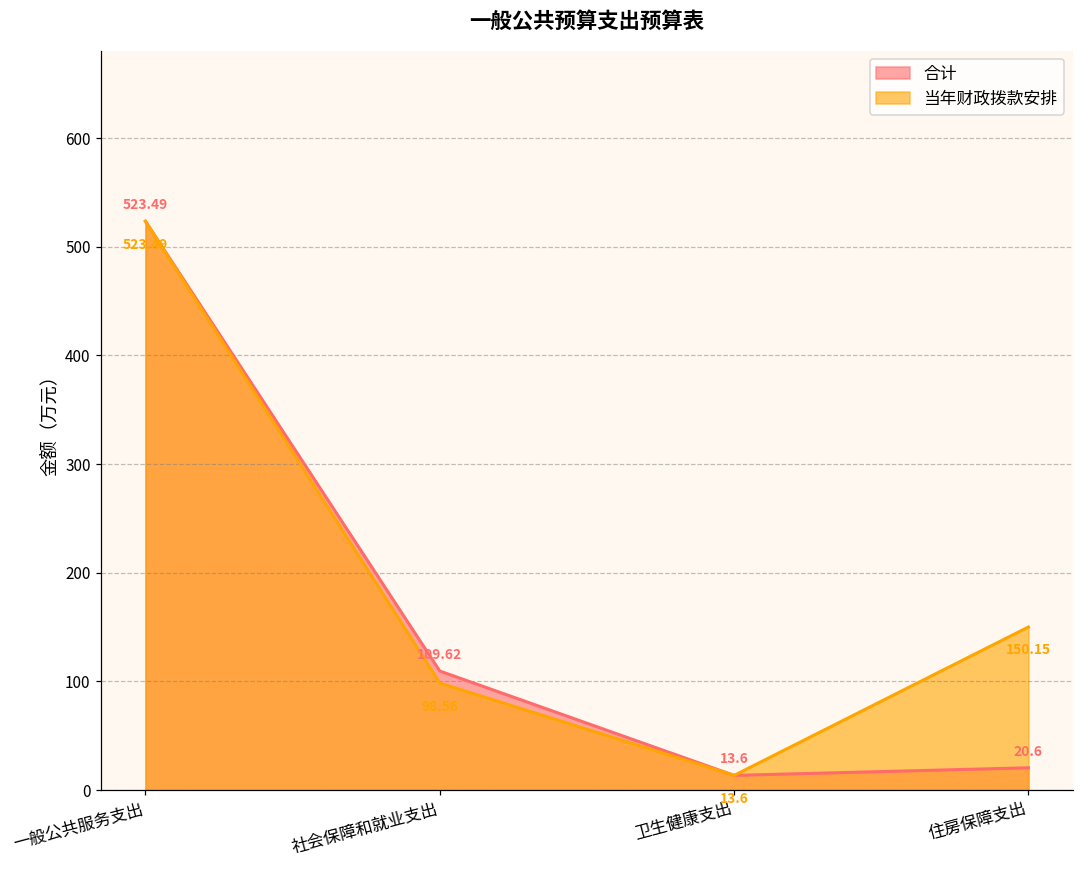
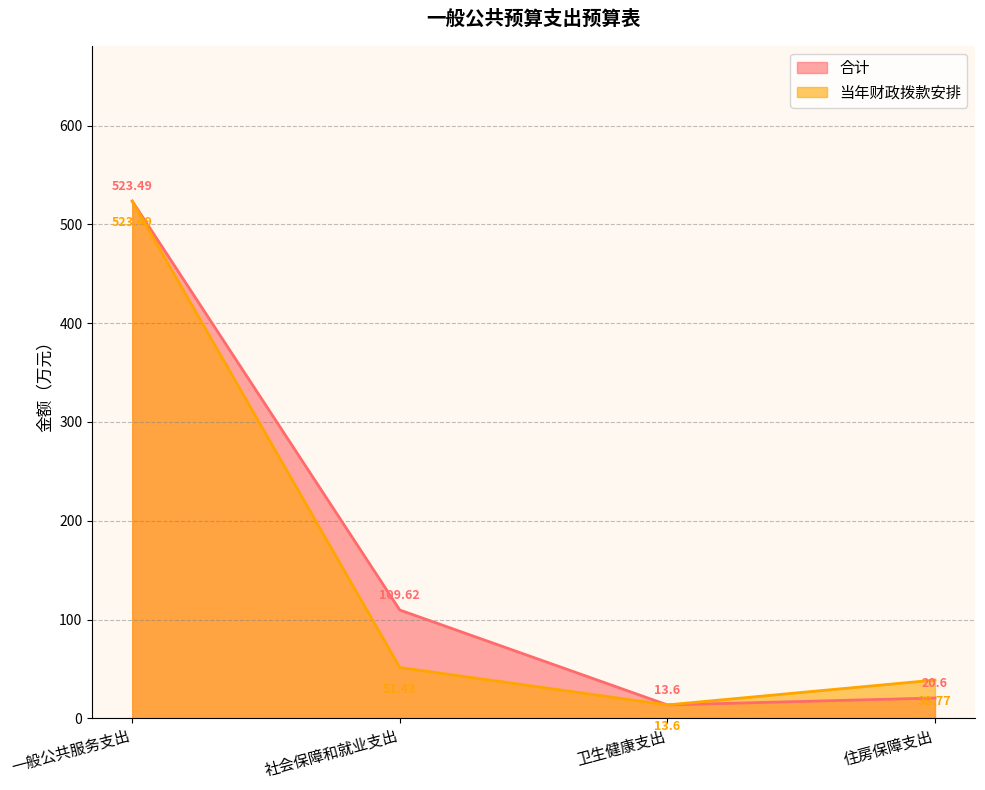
  {
    "合计": {
      "社会保障和就业支出": 109.62
    },
    "当年财政拨款安排": {
-     "社会保障和就业支出": 98.56,
-     "住房保障支出": 150.15
+     "社会保障和就业支出": 51.43,
+     "住房保障支出": 38.77
    }
  }
